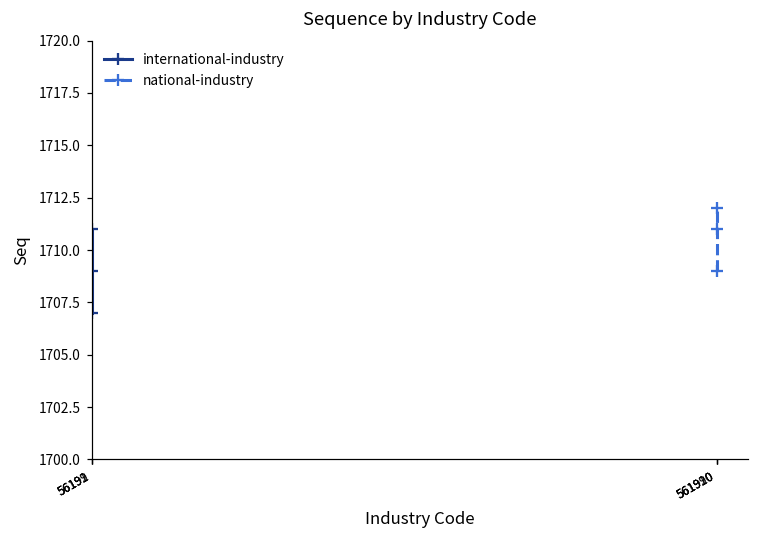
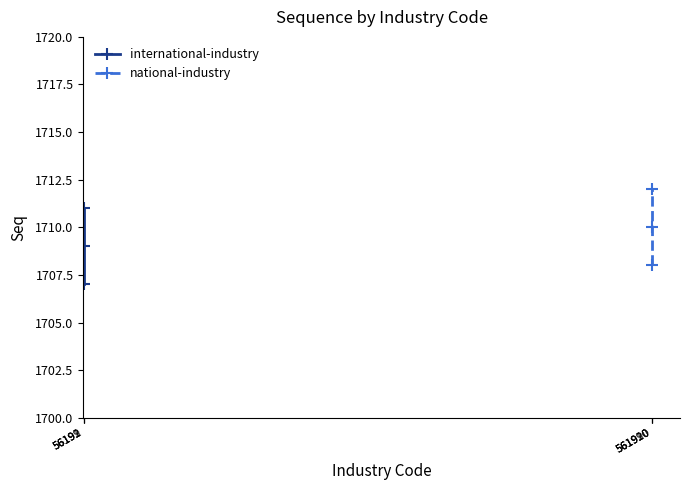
  {
    "international-industry": {
      "56191": 1707,
      "56192": 1709,
      "56199": 1711
    },
    "national-industry": {
-     "561910": 1709,
-     "561920": 1711,
+     "561910": 1708,
+     "561920": 1710,
      "561990": 1712
    }
  }
